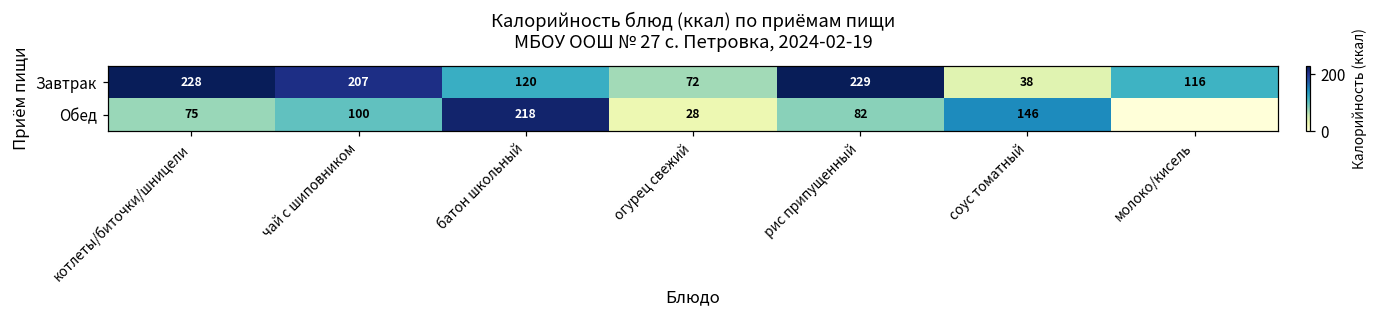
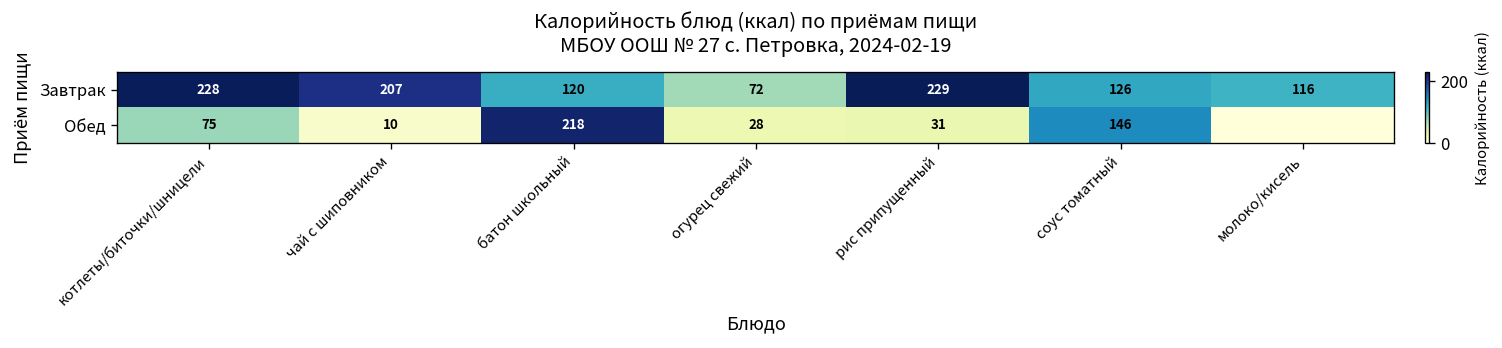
  {
    "Завтрак": {
      "котлеты/биточки/шницели": 228,
      "чай с шиповником": 207,
      "батон школьный": 120,
      "огурец свежий": 72,
      "рис припущенный": 229,
-     "соус томатный": 38,
+     "соус томатный": 126,
      "молоко/кисель": 116
    },
    "Обед": {
      "котлеты/биточки/шницели": 75,
-     "чай с шиповником": 100,
+     "чай с шиповником": 10,
      "батон школьный": 218,
      "огурец свежий": 28,
-     "рис припущенный": 82,
+     "рис припущенный": 31,
      "соус томатный": 146
    }
  }
